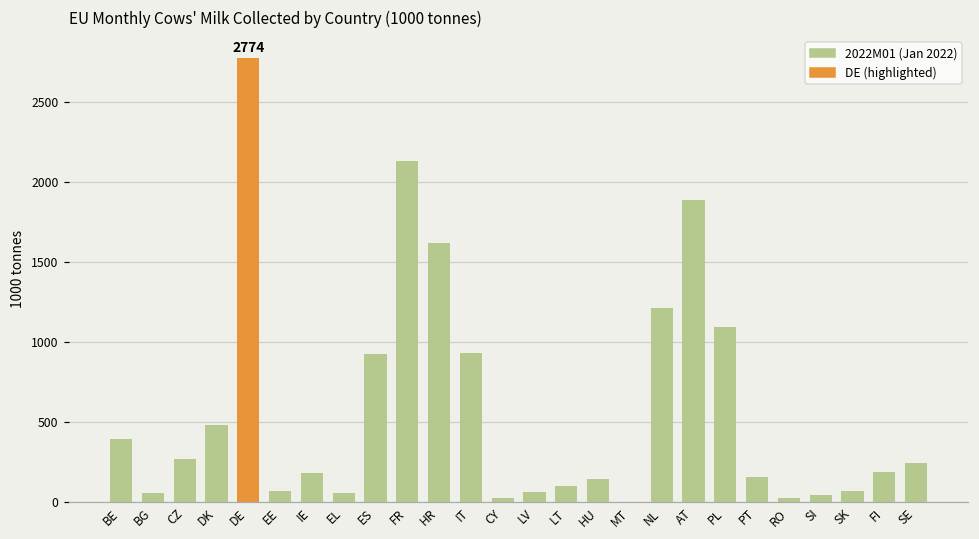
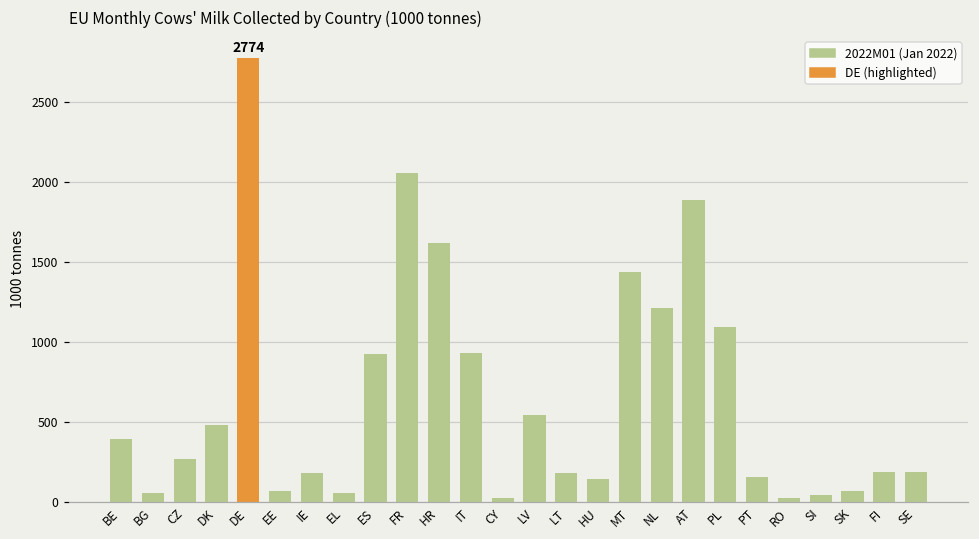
  {
    "BE": 390,
    "BG": 50,
    "CZ": 270,
    "DK": 480,
    "EE": 70,
    "IE": 190,
    "EL": 60,
    "ES": 920,
-   "FR": 2130,
+   "FR": 2050,
    "HR": 1620,
    "IT": 940,
    "CY": 30,
-   "LV": 70,
-   "LT": 100,
+   "LV": 540,
+   "LT": 180,
    "HU": 140,
-   "MT": 0,
+   "MT": 1440,
    "NL": 1210,
    "AT": 1890,
    "PL": 1100,
    "PT": 160,
    "RO": 30,
    "SI": 50,
    "SK": 70,
    "FI": 190,
-   "SE": 240
+   "SE": 190
  }
